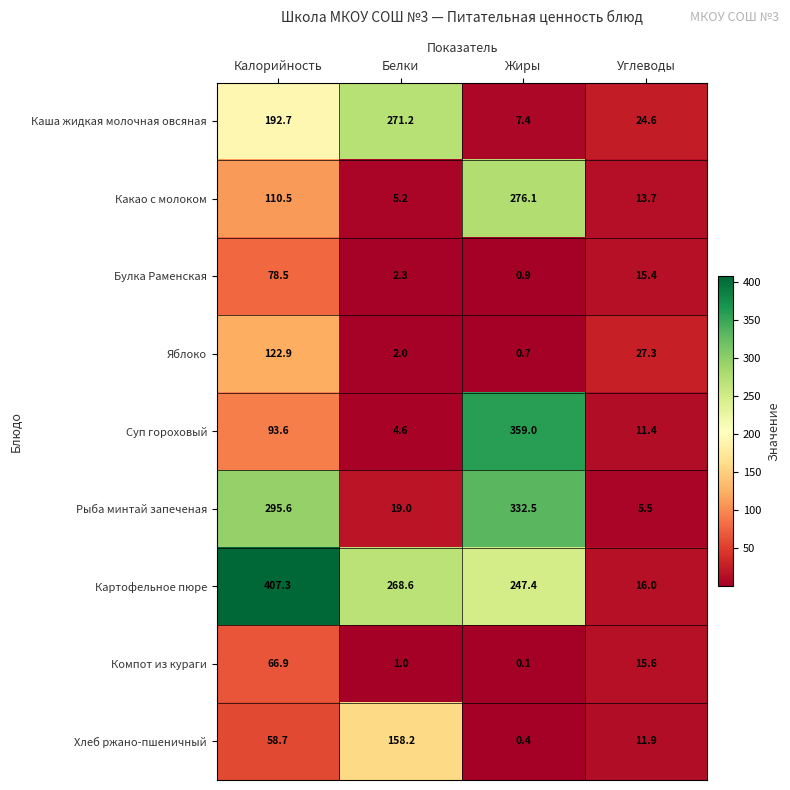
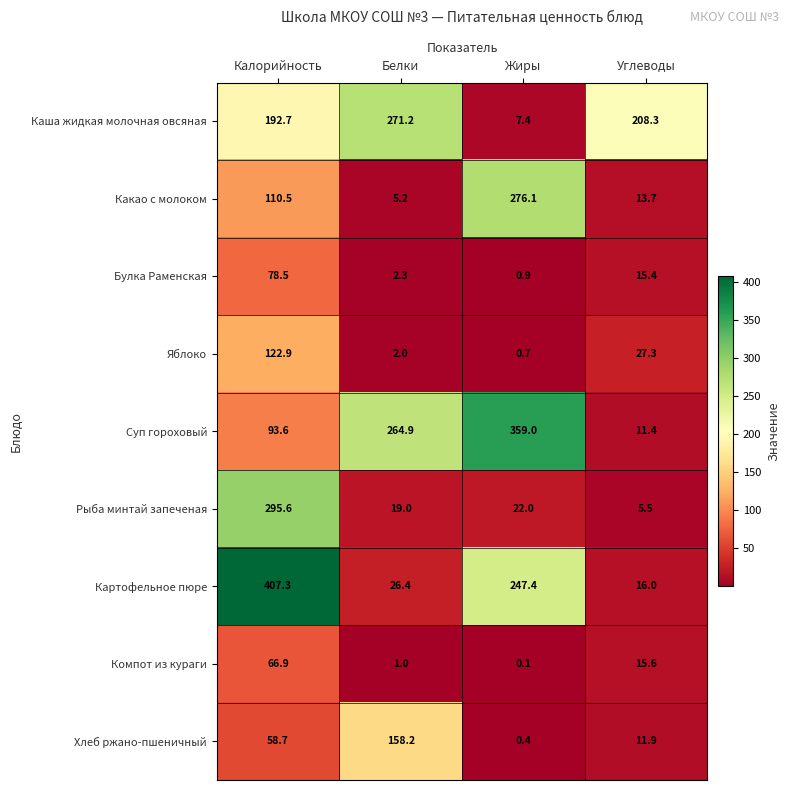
  {
    "Каша жидкая молочная овсяная": {
      "Калорийность": 192.7,
      "Белки": 271.2,
      "Жиры": 7.4,
-     "Углеводы": 24.6
+     "Углеводы": 208.3
    },
    "Какао с молоком": {
      "Калорийность": 110.5,
      "Белки": 5.2,
      "Жиры": 276.1,
      "Углеводы": 13.7
    },
    "Булка Раменская": {
      "Калорийность": 78.5,
      "Белки": 2.3,
      "Жиры": 0.9,
      "Углеводы": 15.4
    },
    "Яблоко": {
      "Калорийность": 122.9,
      "Белки": 2.0,
      "Жиры": 0.7,
      "Углеводы": 27.3
    },
    "Суп гороховый": {
      "Калорийность": 93.6,
-     "Белки": 4.6,
+     "Белки": 264.9,
      "Жиры": 359.0,
      "Углеводы": 11.4
    },
    "Рыба минтай запеченая": {
      "Калорийность": 295.6,
      "Белки": 19.0,
-     "Жиры": 332.5,
+     "Жиры": 22.0,
      "Углеводы": 5.5
    },
    "Картофельное пюре": {
      "Калорийность": 407.3,
-     "Белки": 268.6,
+     "Белки": 26.4,
      "Жиры": 247.4,
      "Углеводы": 16.0
    },
    "Компот из кураги": {
      "Калорийность": 66.9,
      "Белки": 1.0,
      "Жиры": 0.1,
      "Углеводы": 15.6
    },
    "Хлеб ржано-пшеничный": {
      "Калорийность": 58.7,
      "Белки": 158.2,
      "Жиры": 0.4,
      "Углеводы": 11.9
    }
  }
